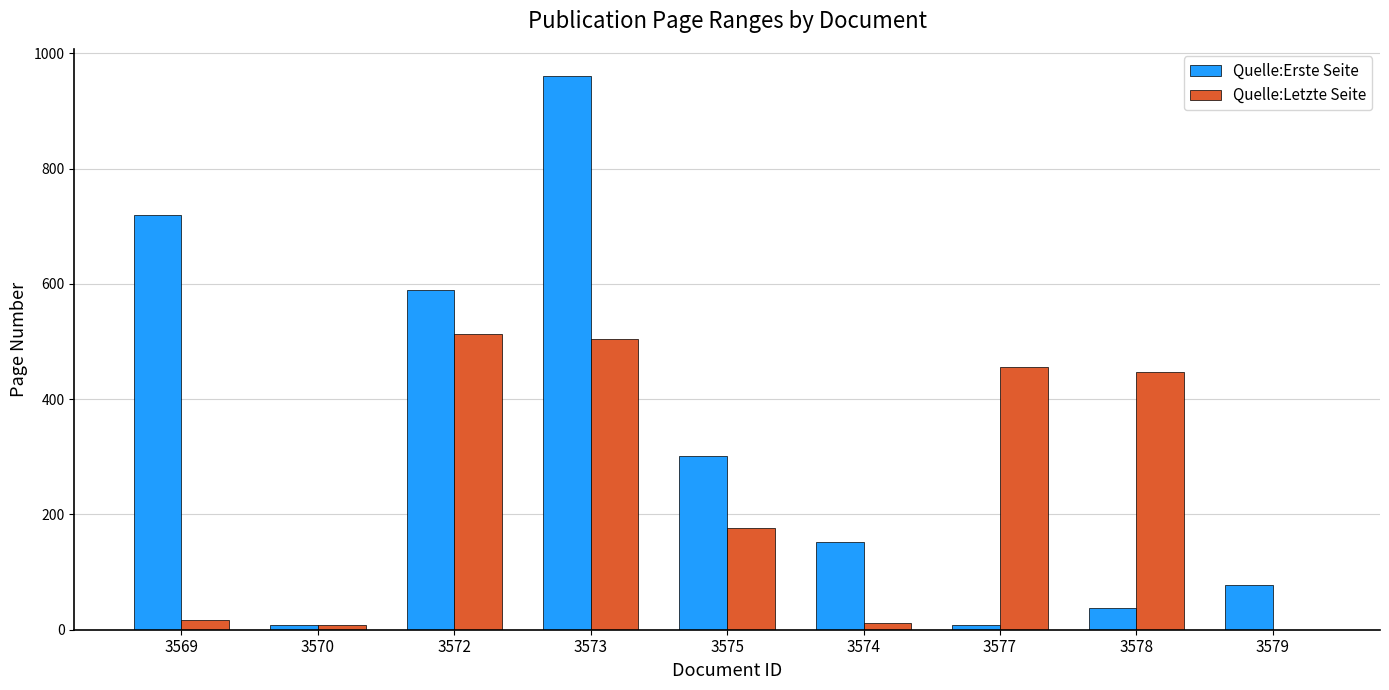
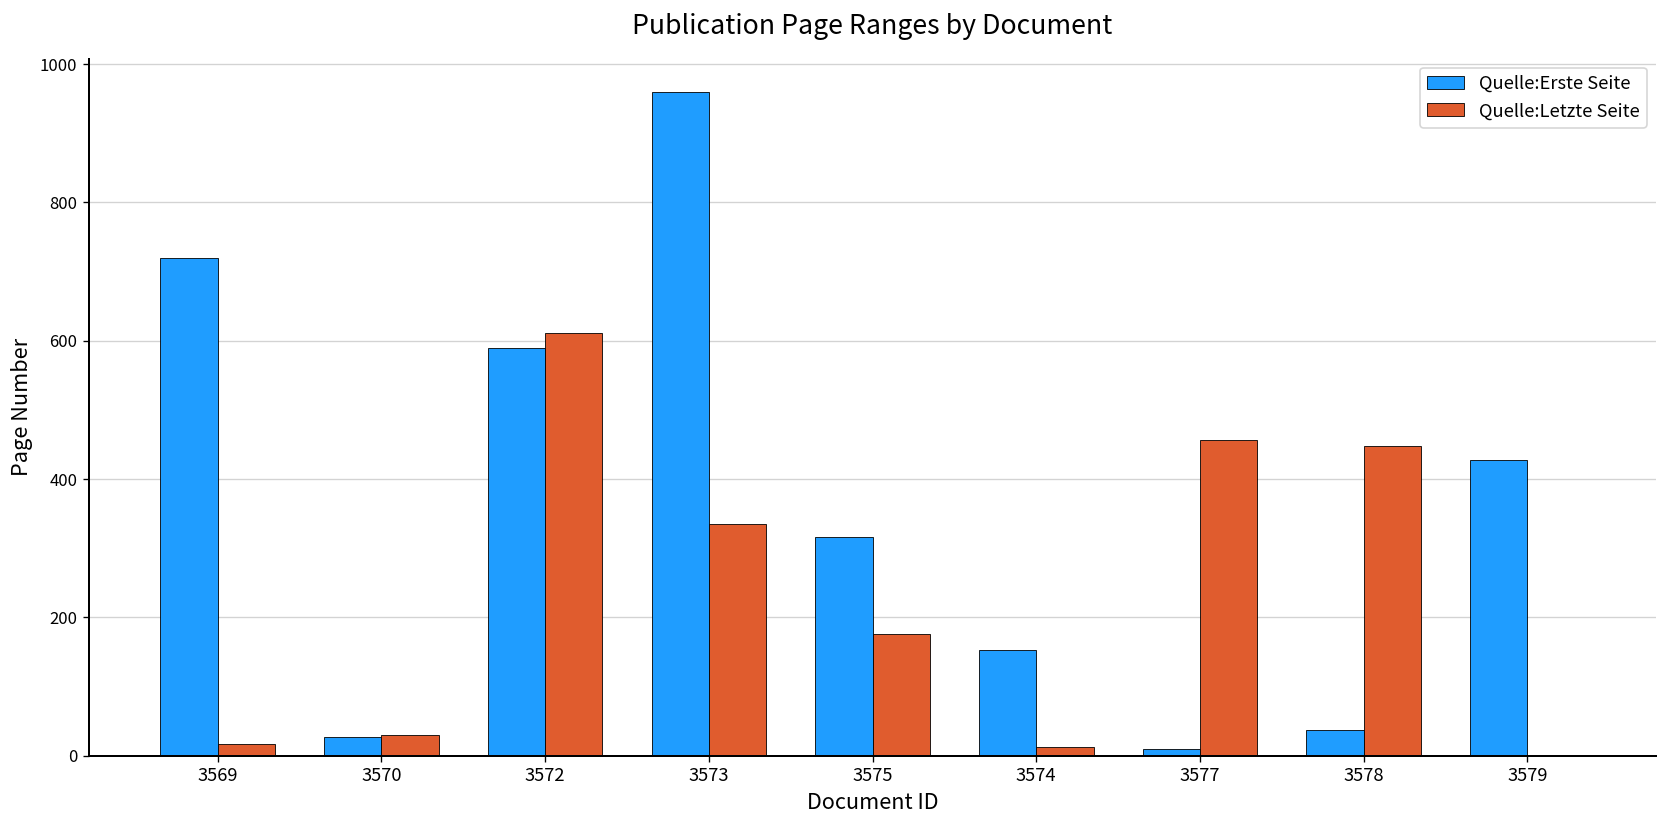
  {
    "Quelle:Erste Seite": {
      "3569": 720,
-     "3570": 10,
+     "3570": 30,
      "3572": 590,
      "3573": 960,
-     "3575": 300,
+     "3575": 320,
      "3574": 150,
      "3577": 10,
      "3578": 40,
-     "3579": 80
+     "3579": 430
    },
    "Quelle:Letzte Seite": {
      "3569": 20,
-     "3570": 10,
-     "3572": 510,
-     "3573": 510,
+     "3570": 30,
+     "3572": 610,
+     "3573": 340,
      "3575": 180,
      "3574": 10,
      "3577": 460,
      "3578": 450,
      "3579": 0
    }
  }
